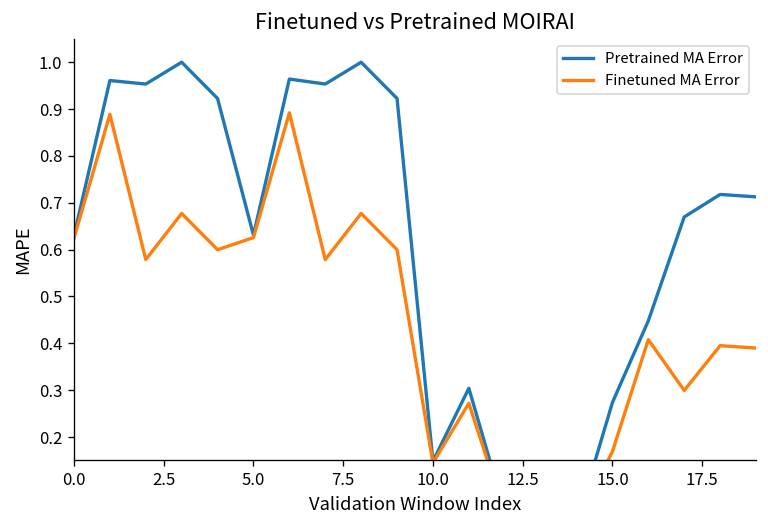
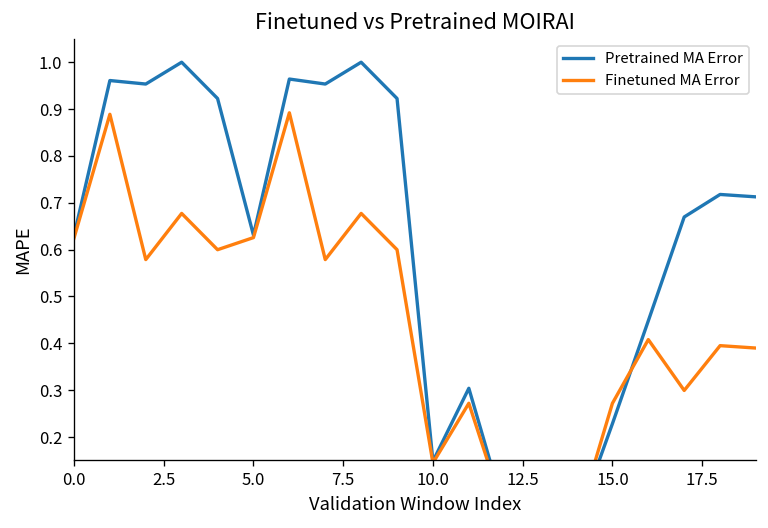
  {
    "Pretrained MA Error": {
-     "15.0": 0.27
+     "15.0": 0.23
    },
    "Finetuned MA Error": {
-     "15.0": 0.17
+     "15.0": 0.27
    }
  }
